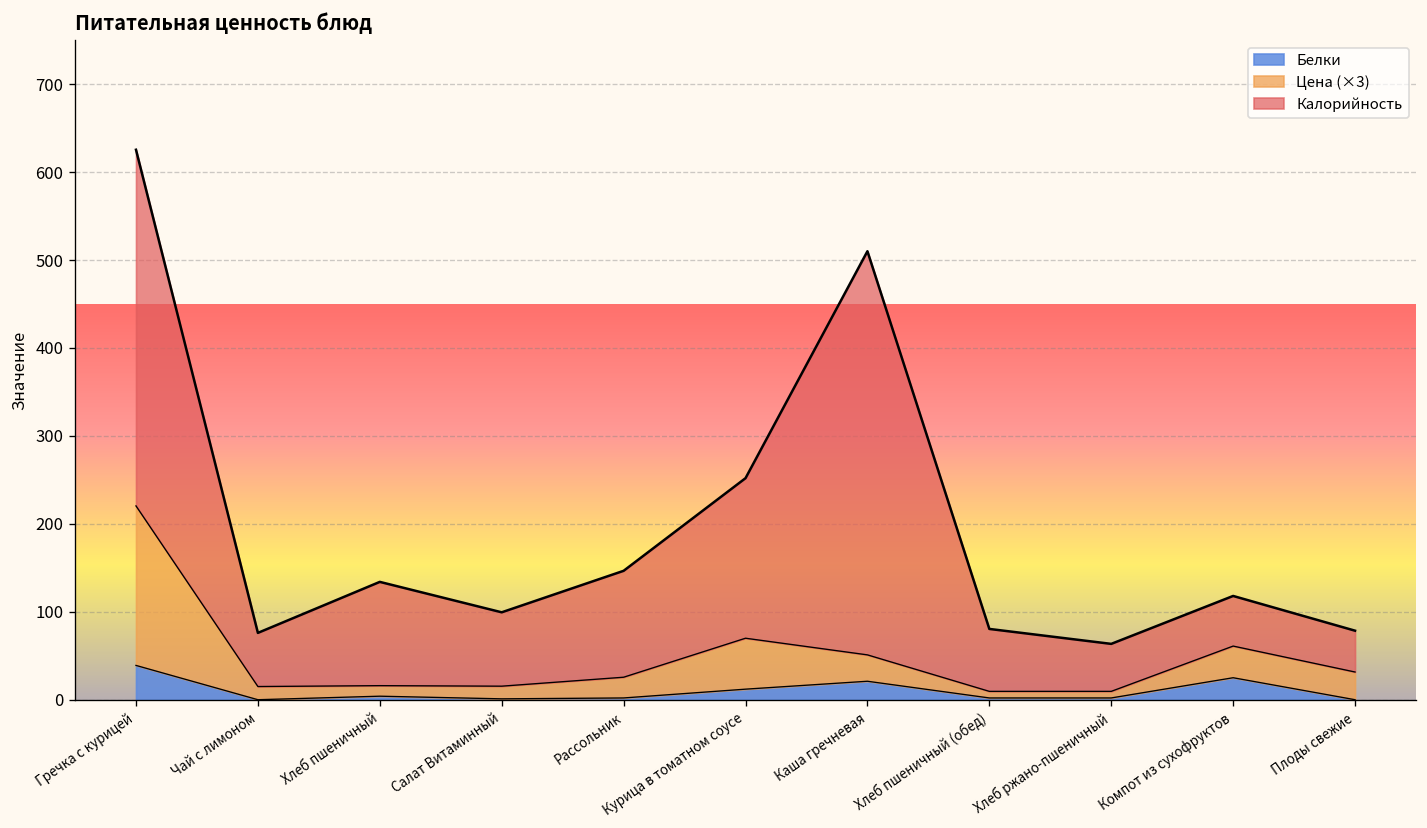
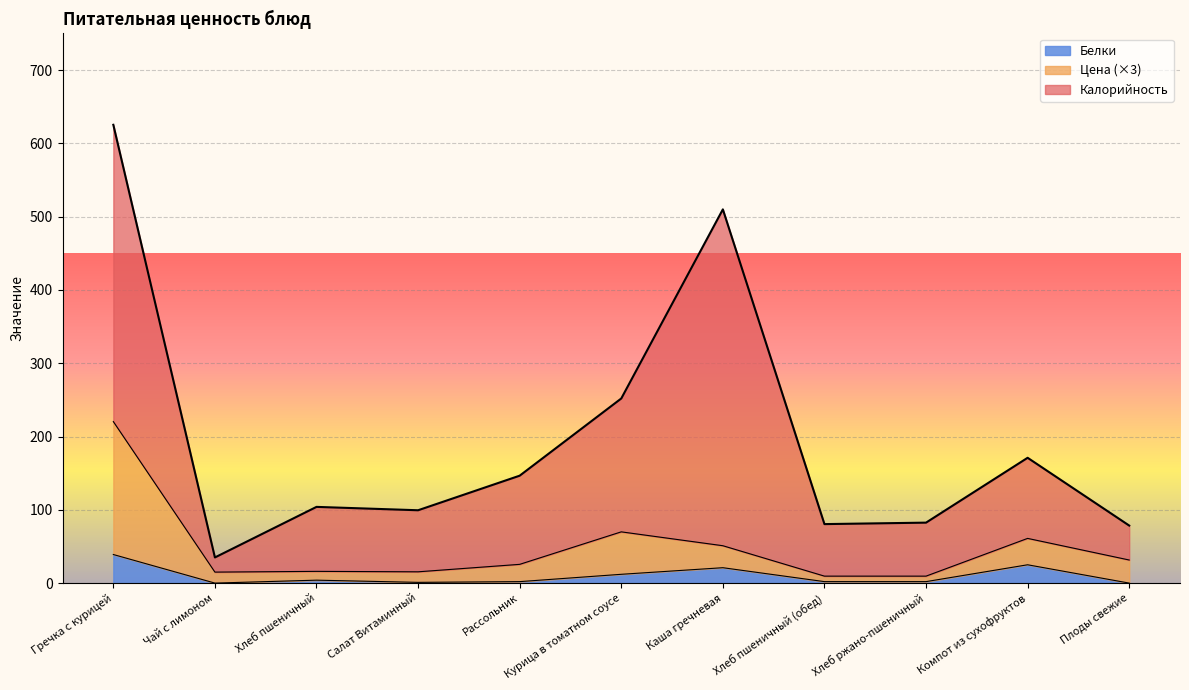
  {
    "Белки": {
      "Гречка с курицей": 40,
      "Чай с лимоном": 0,
      "Хлеб пшеничный": 0,
      "Салат Витаминный": 0,
      "Рассольник": 0,
      "Курица в томатном соусе": 10,
      "Каша гречневая": 20,
      "Хлеб пшеничный (обед)": 0,
      "Хлеб ржано-пшеничный": 0,
      "Компот из сухофруктов": 30,
      "Плоды свежие": 0
    },
    "Цена (×3)": {
      "Гречка с курицей": 180,
      "Чай с лимоном": 20,
      "Хлеб пшеничный": 10,
      "Салат Витаминный": 10,
      "Рассольник": 20,
      "Курица в томатном соусе": 60,
      "Каша гречневая": 30,
      "Хлеб пшеничный (обед)": 10,
      "Хлеб ржано-пшеничный": 10,
      "Компот из сухофруктов": 40,
      "Плоды свежие": 30
    },
    "Калорийность": {
      "Гречка с курицей": 410,
-     "Чай с лимоном": 60,
-     "Хлеб пшеничный": 120,
+     "Чай с лимоном": 20,
+     "Хлеб пшеничный": 90,
      "Салат Витаминный": 80,
      "Рассольник": 120,
      "Курица в томатном соусе": 180,
      "Каша гречневая": 460,
      "Хлеб пшеничный (обед)": 70,
-     "Хлеб ржано-пшеничный": 50,
-     "Компот из сухофруктов": 60,
+     "Хлеб ржано-пшеничный": 70,
+     "Компот из сухофруктов": 110,
      "Плоды свежие": 50
    }
  }
